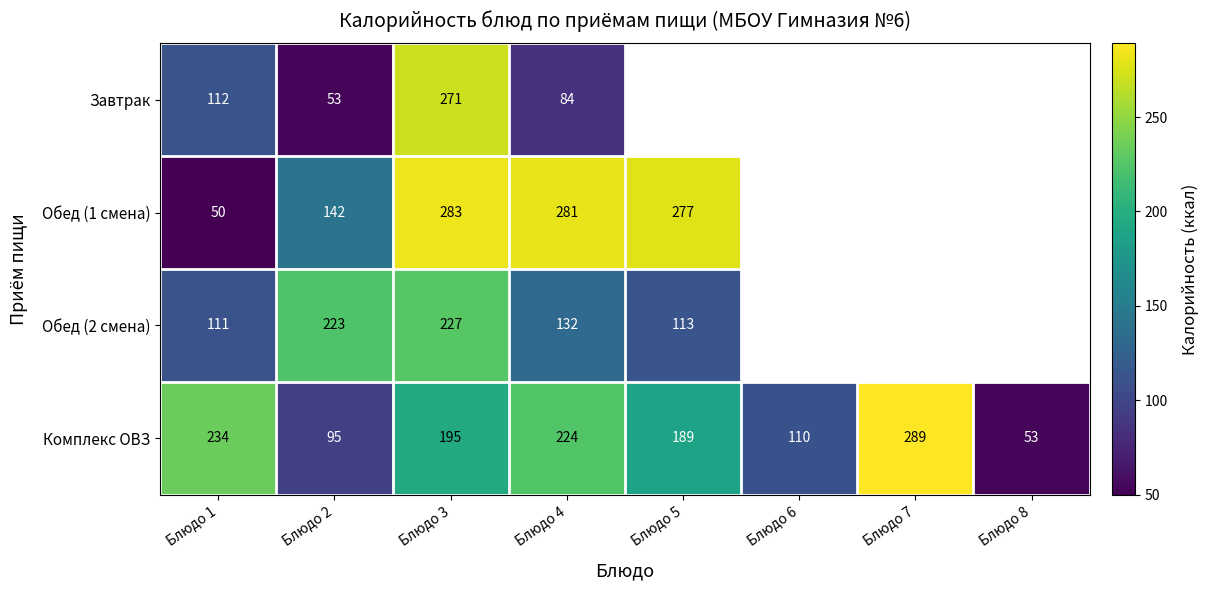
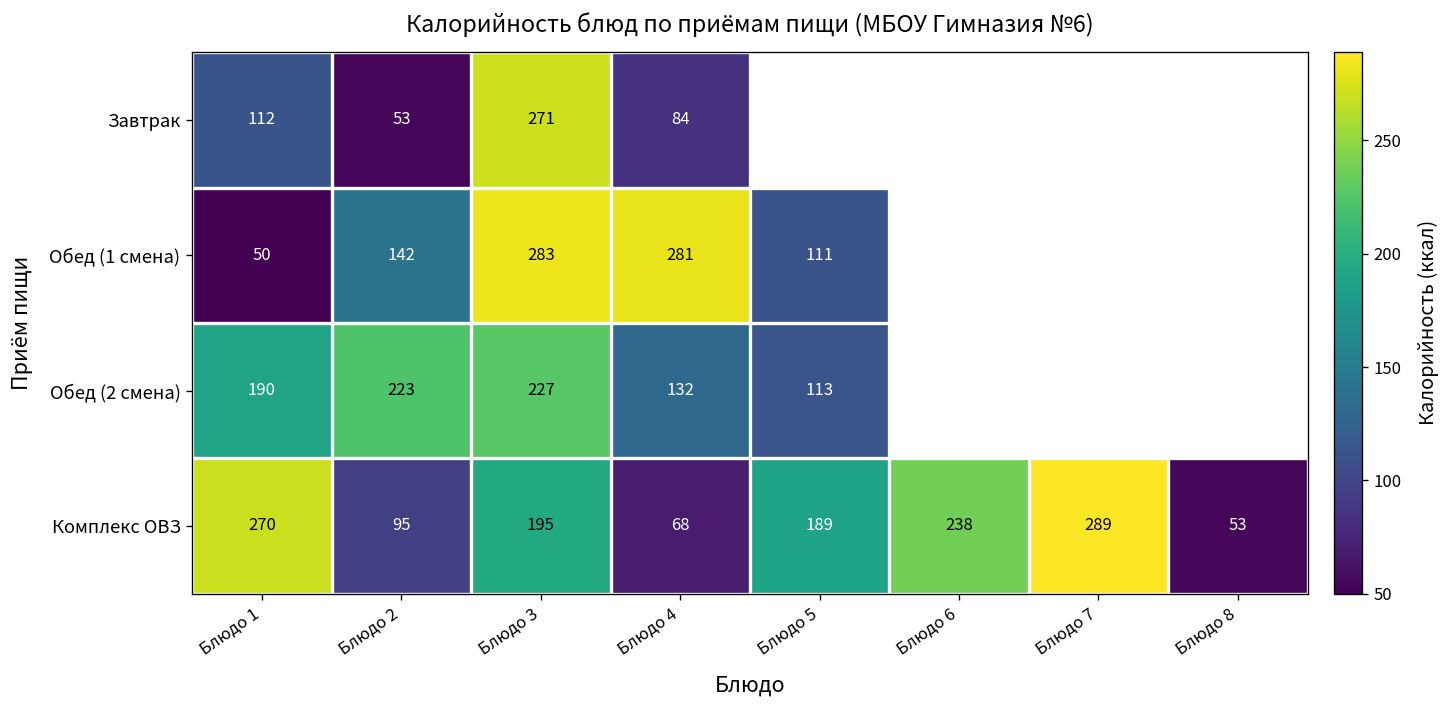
  {
    "Завтрак": {
      "Блюдо 1": 112,
      "Блюдо 2": 53,
      "Блюдо 3": 271,
      "Блюдо 4": 84
    },
    "Обед (1 смена)": {
      "Блюдо 1": 50,
      "Блюдо 2": 142,
      "Блюдо 3": 283,
      "Блюдо 4": 281,
-     "Блюдо 5": 277
+     "Блюдо 5": 111
    },
    "Обед (2 смена)": {
-     "Блюдо 1": 111,
+     "Блюдо 1": 190,
      "Блюдо 2": 223,
      "Блюдо 3": 227,
      "Блюдо 4": 132,
      "Блюдо 5": 113
    },
    "Комплекс ОВЗ": {
-     "Блюдо 1": 234,
+     "Блюдо 1": 270,
      "Блюдо 2": 95,
      "Блюдо 3": 195,
-     "Блюдо 4": 224,
+     "Блюдо 4": 68,
      "Блюдо 5": 189,
-     "Блюдо 6": 110,
+     "Блюдо 6": 238,
      "Блюдо 7": 289,
      "Блюдо 8": 53
    }
  }
